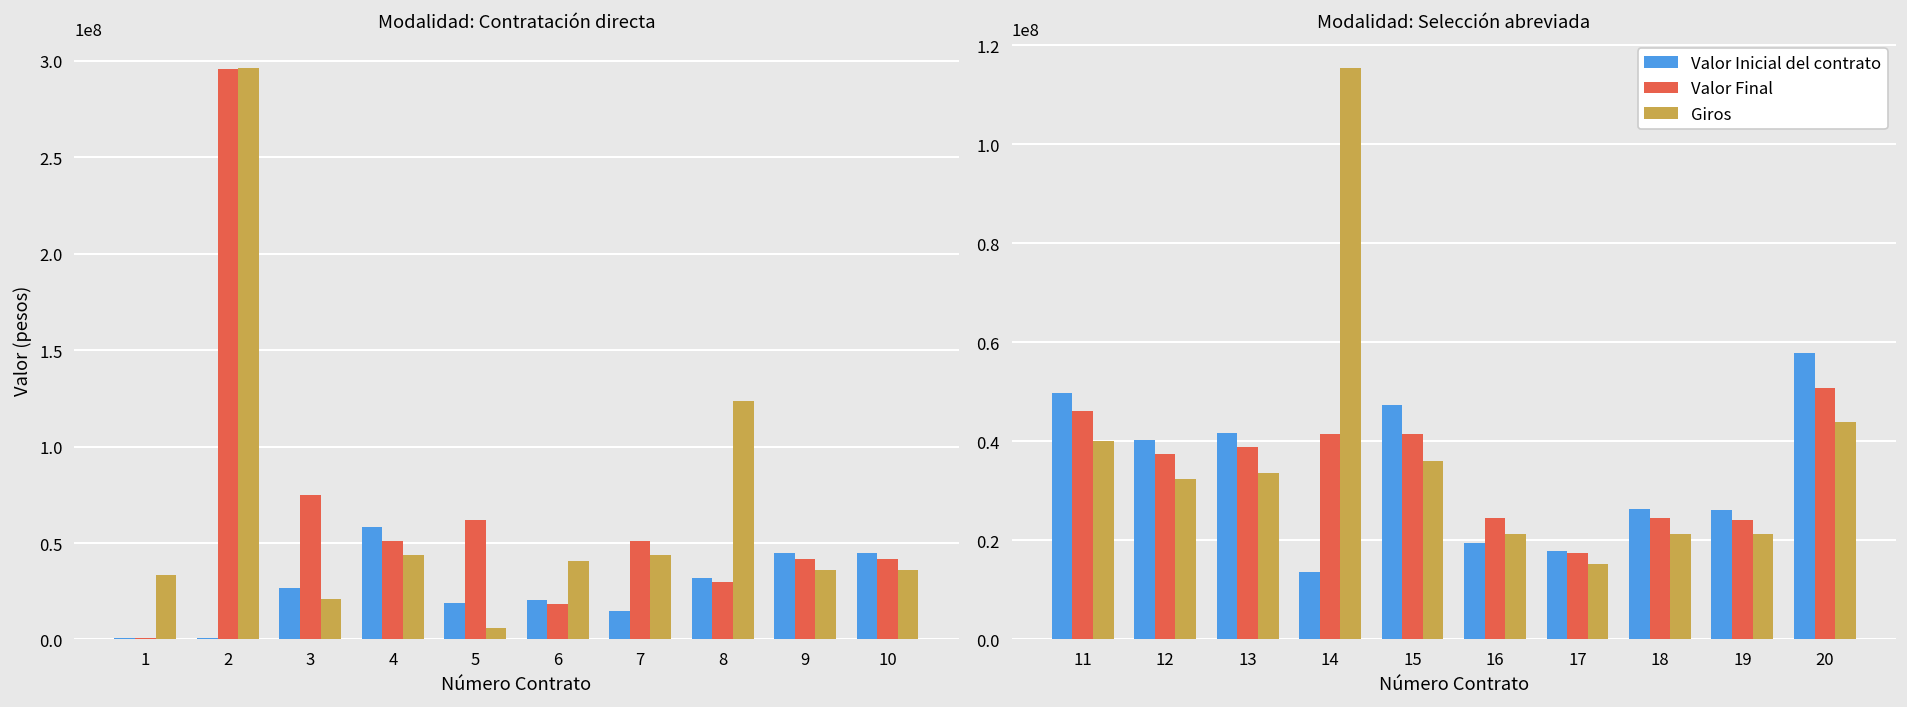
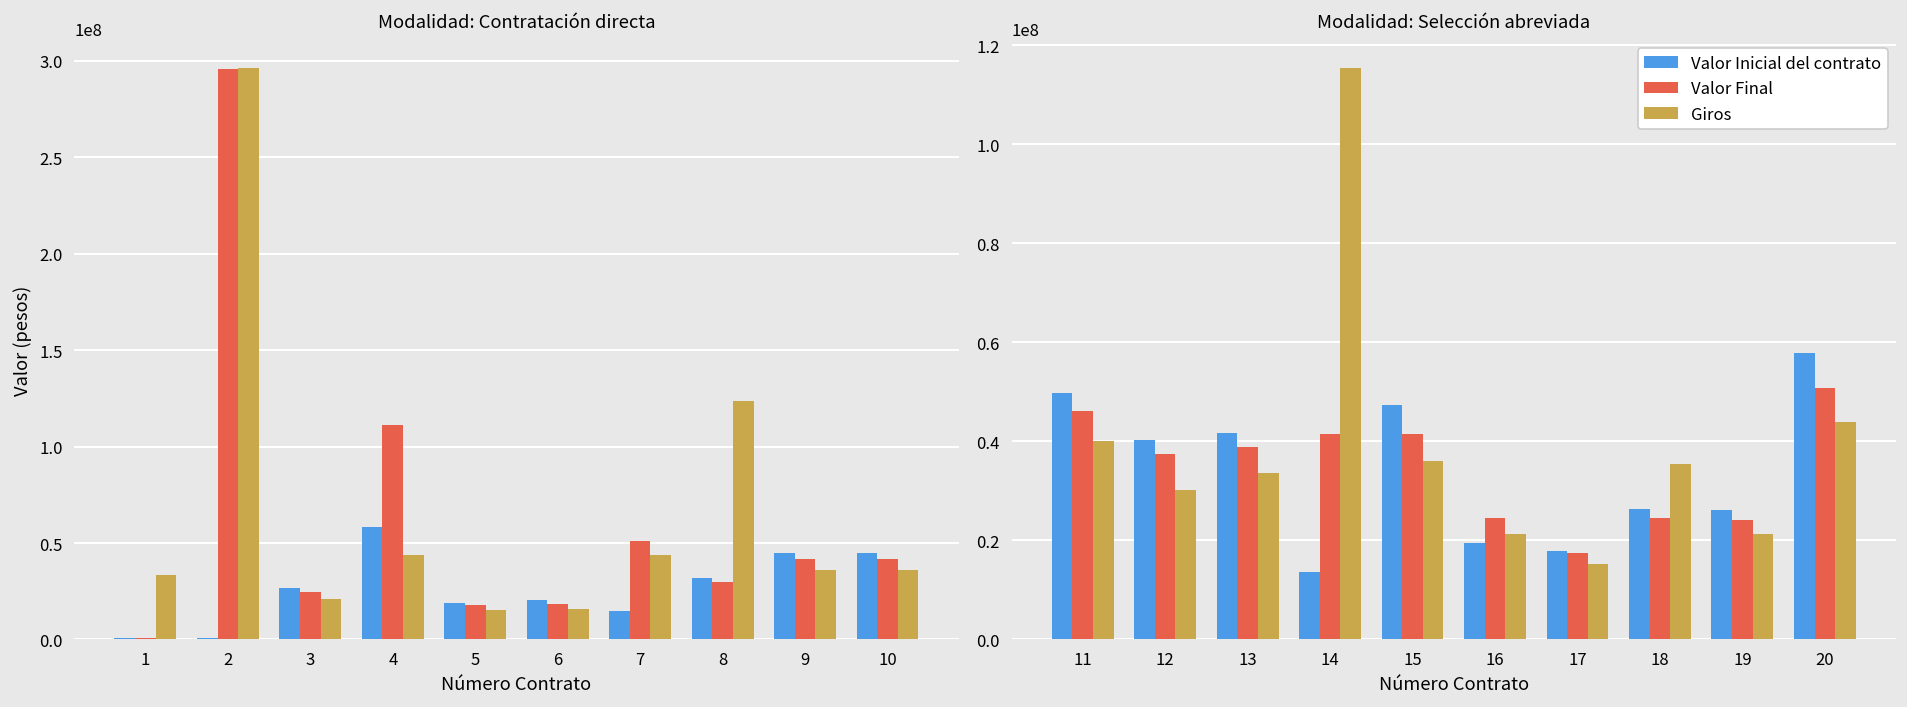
  {
    "Modalidad: Contratación directa": {
      "Valor Inicial del contrato": {
        "3": 27000000,
        "4": 58000000,
        "5": 19000000,
        "6": 21000000,
        "7": 15000000,
        "8": 32000000,
        "9": 45000000,
        "10": 45000000
      },
      "Valor Final": {
        "2": 296000000,
-       "3": 75000000,
-       "4": 51000000,
-       "5": 62000000,
+       "3": 25000000,
+       "4": 111000000,
+       "5": 18000000,
        "6": 18000000,
        "7": 51000000,
        "8": 30000000,
        "9": 42000000,
        "10": 42000000
      },
      "Giros": {
        "1": 34000000,
        "2": 296000000,
        "3": 21000000,
        "4": 44000000,
-       "5": 6000000,
-       "6": 41000000,
+       "5": 15000000,
+       "6": 16000000,
        "7": 44000000,
        "8": 124000000,
        "9": 36000000,
        "10": 36000000
      }
    },
    "Modalidad: Selección abreviada": {
      "Valor Inicial del contrato": {
        "11": 50000000,
        "12": 40000000,
        "13": 42000000,
        "14": 14000000,
        "15": 47000000,
        "16": 20000000,
        "17": 18000000,
        "18": 26000000,
        "19": 26000000,
        "20": 58000000
      },
      "Valor Final": {
        "11": 46000000,
        "12": 37000000,
        "13": 39000000,
        "14": 42000000,
        "15": 42000000,
        "16": 24000000,
        "17": 18000000,
        "18": 24000000,
        "19": 24000000,
        "20": 51000000
      },
      "Giros": {
        "11": 40000000,
-       "12": 32000000,
+       "12": 30000000,
        "13": 34000000,
        "14": 115000000,
        "15": 36000000,
        "16": 21000000,
        "17": 15000000,
-       "18": 21000000,
+       "18": 35000000,
        "19": 21000000,
        "20": 44000000
      }
    }
  }
